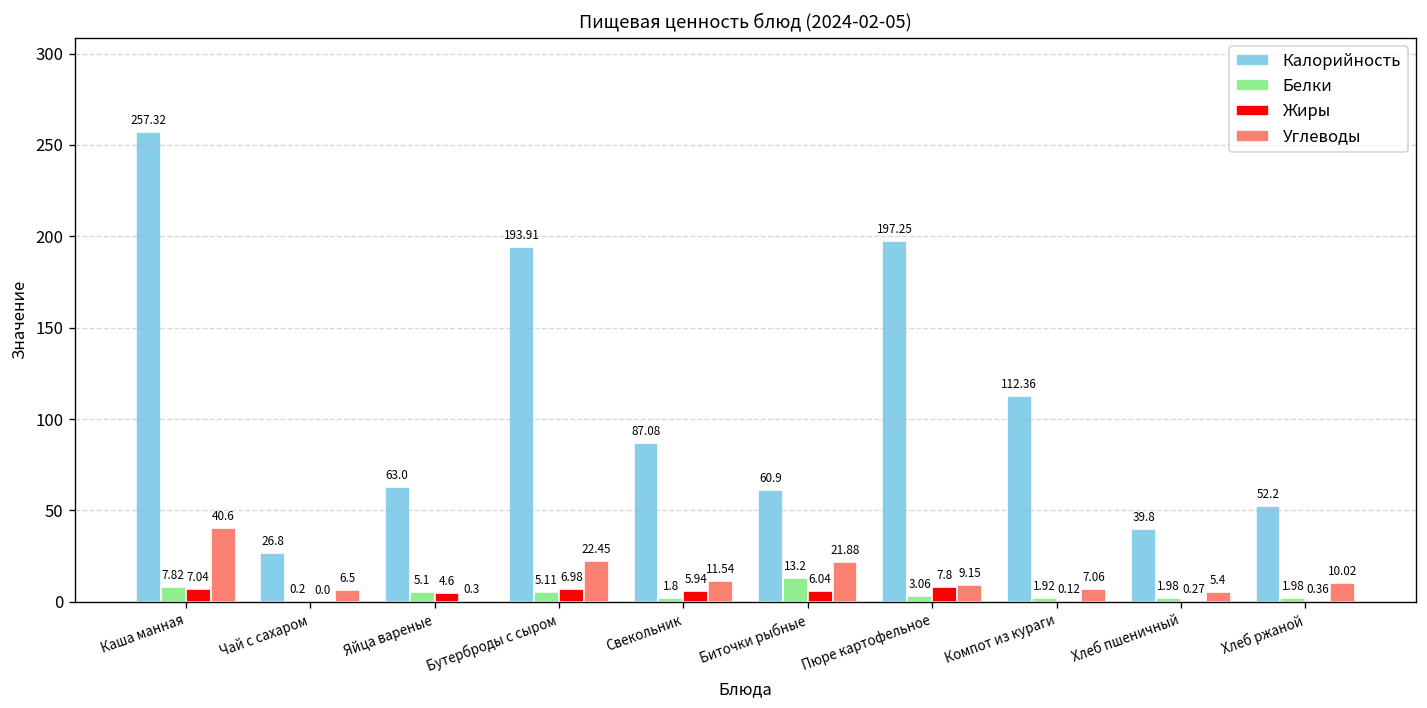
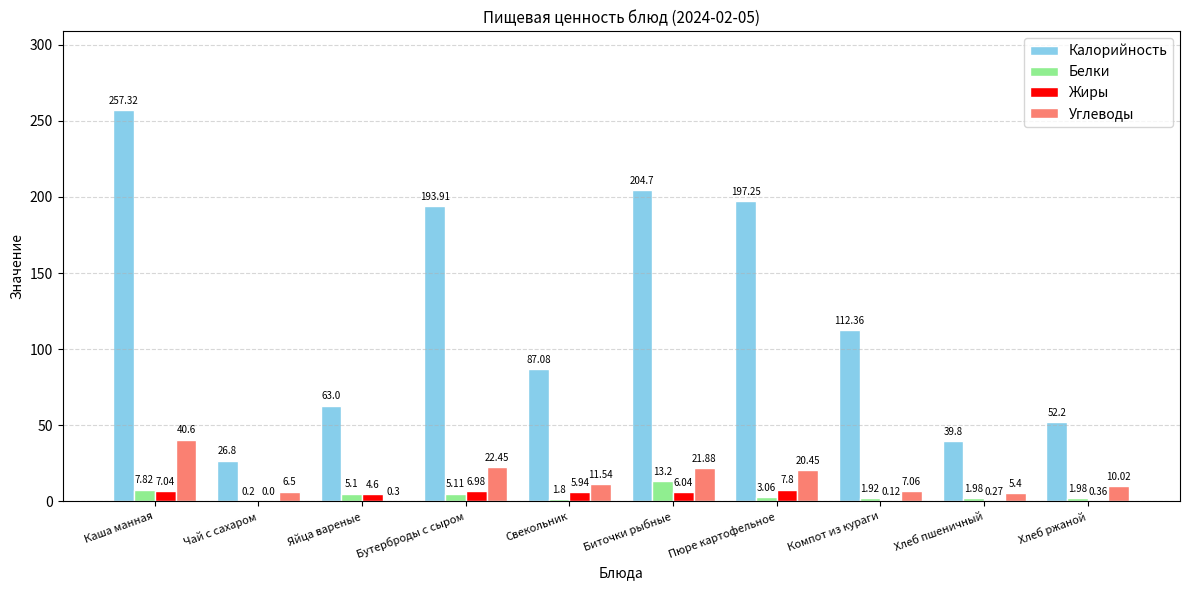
  {
    "Калорийность": {
      "Каша манная": 257.32,
      "Чай с сахаром": 26.8,
      "Яйца вареные": 63.0,
      "Бутерброды с сыром": 193.91,
      "Свекольник": 87.08,
-     "Биточки рыбные": 60.9,
+     "Биточки рыбные": 204.7,
      "Пюре картофельное": 197.25,
      "Компот из кураги": 112.36,
      "Хлеб пшеничный": 39.8,
      "Хлеб ржаной": 52.2
    },
    "Белки": {
      "Каша манная": 7.82,
      "Чай с сахаром": 0.2,
      "Яйца вареные": 5.1,
      "Бутерброды с сыром": 5.11,
      "Свекольник": 1.8,
      "Биточки рыбные": 13.2,
      "Пюре картофельное": 3.06,
      "Компот из кураги": 1.92,
      "Хлеб пшеничный": 1.98,
      "Хлеб ржаной": 1.98
    },
    "Жиры": {
      "Каша манная": 7.04,
      "Чай с сахаром": 0.0,
      "Яйца вареные": 4.6,
      "Бутерброды с сыром": 6.98,
      "Свекольник": 5.94,
      "Биточки рыбные": 6.04,
      "Пюре картофельное": 7.8,
      "Компот из кураги": 0.12,
      "Хлеб пшеничный": 0.27,
      "Хлеб ржаной": 0.36
    },
    "Углеводы": {
      "Каша манная": 40.6,
      "Чай с сахаром": 6.5,
      "Яйца вареные": 0.3,
      "Бутерброды с сыром": 22.45,
      "Свекольник": 11.54,
      "Биточки рыбные": 21.88,
-     "Пюре картофельное": 9.15,
+     "Пюре картофельное": 20.45,
      "Компот из кураги": 7.06,
      "Хлеб пшеничный": 5.4,
      "Хлеб ржаной": 10.02
    }
  }
